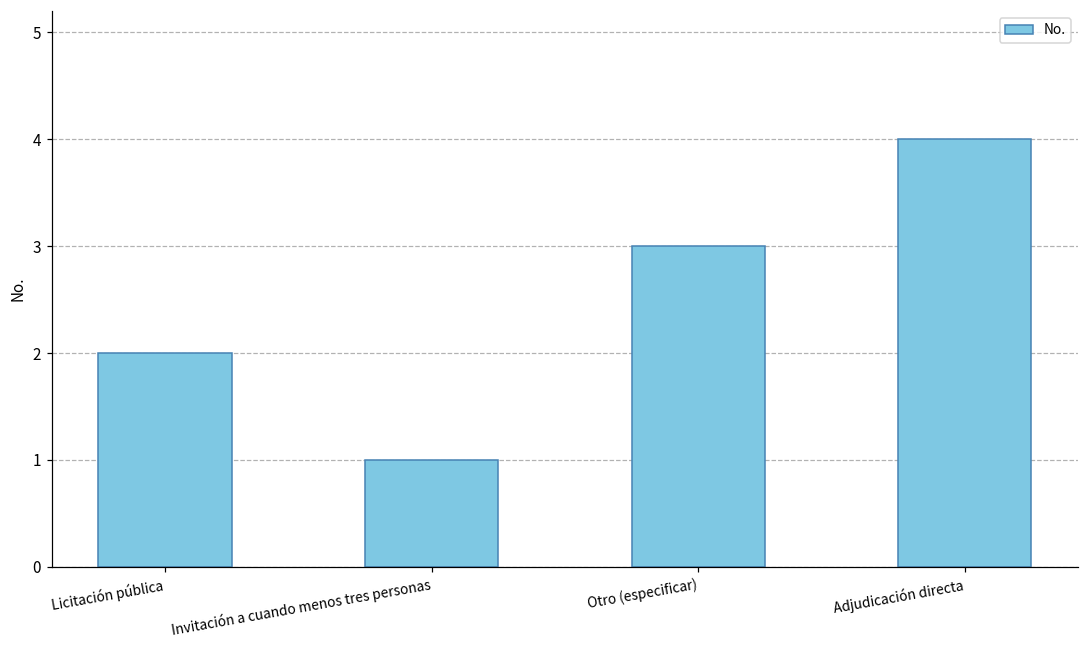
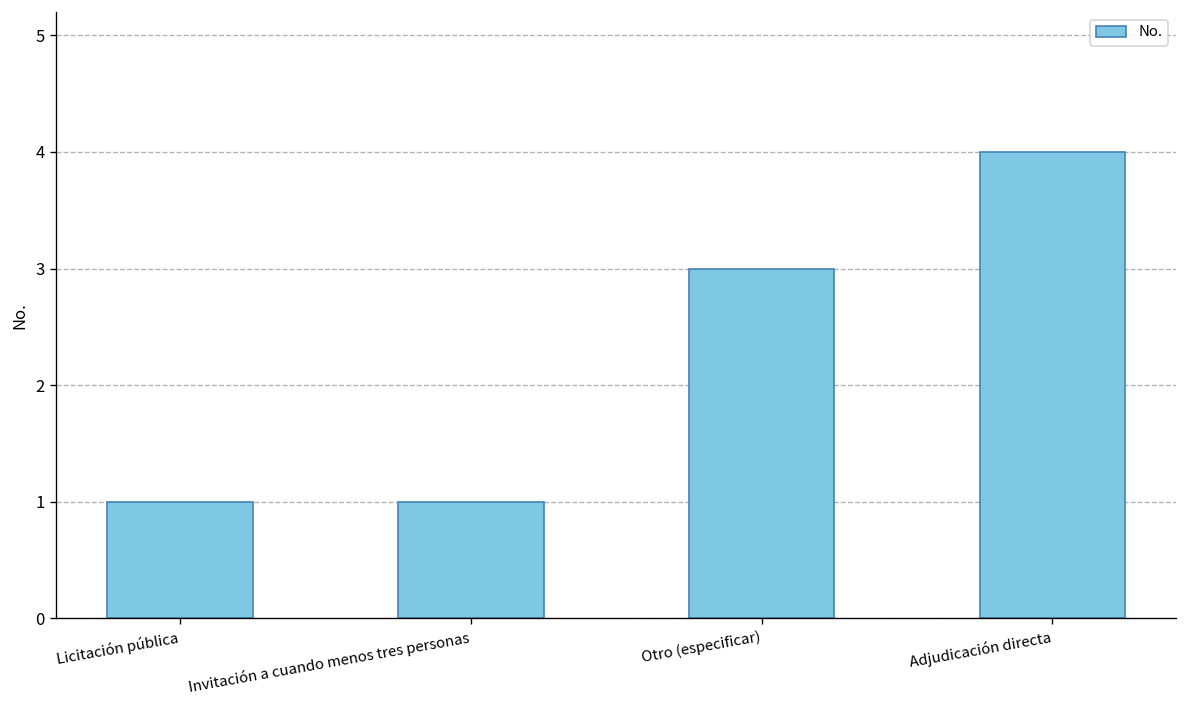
  {
-   "Licitación pública": 2,
+   "Licitación pública": 1,
    "Invitación a cuando menos tres personas": 1,
    "Otro (especificar)": 3,
    "Adjudicación directa": 4
  }
